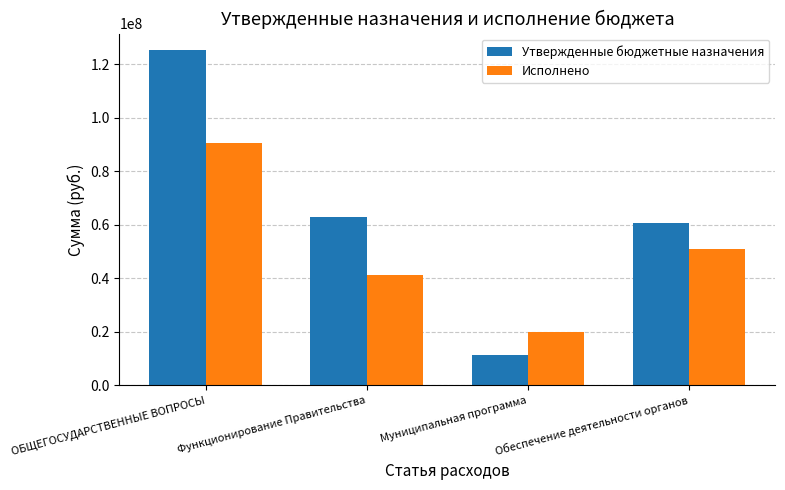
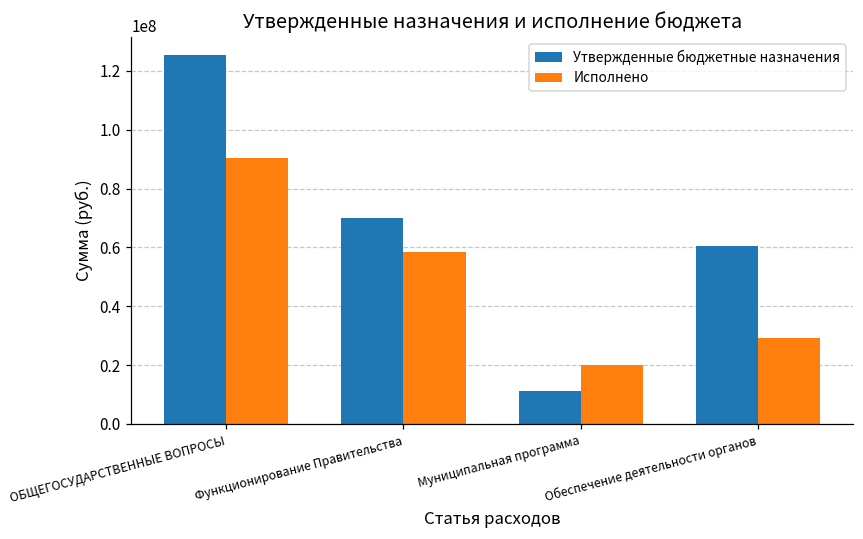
  {
    "Утвержденные бюджетные назначения": {
      "ОБЩЕГОСУДАРСТВЕННЫЕ ВОПРОСЫ": 125000000,
-     "Функционирование Правительства": 63000000,
+     "Функционирование Правительства": 70000000,
      "Муниципальная программа": 11000000,
      "Обеспечение деятельности органов": 61000000
    },
    "Исполнено": {
      "ОБЩЕГОСУДАРСТВЕННЫЕ ВОПРОСЫ": 90000000,
-     "Функционирование Правительства": 41000000,
+     "Функционирование Правительства": 58000000,
      "Муниципальная программа": 20000000,
-     "Обеспечение деятельности органов": 51000000
+     "Обеспечение деятельности органов": 29000000
    }
  }
